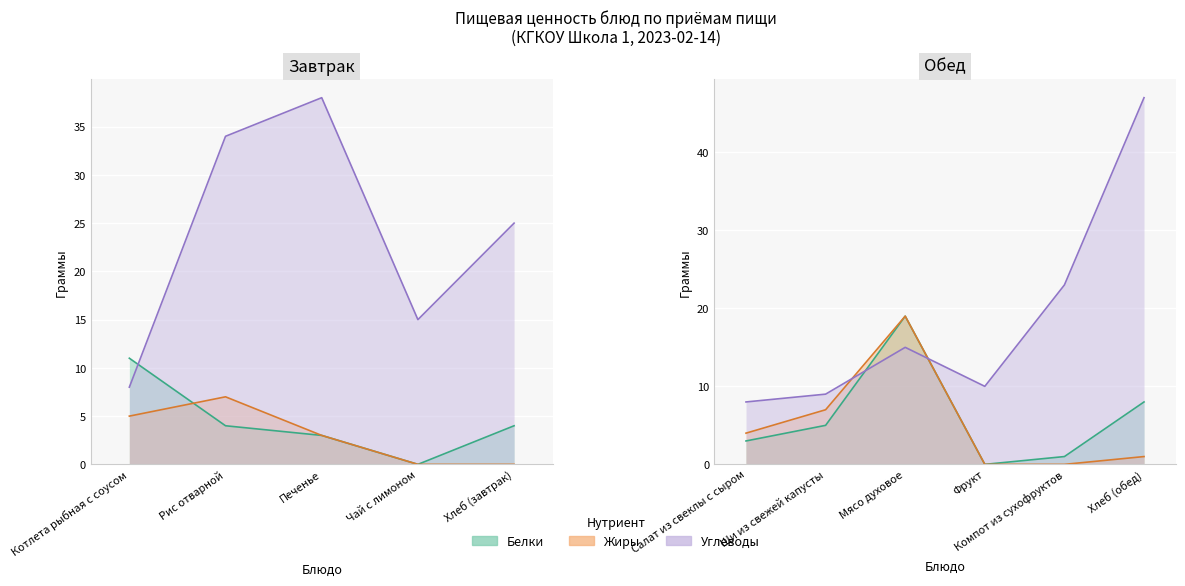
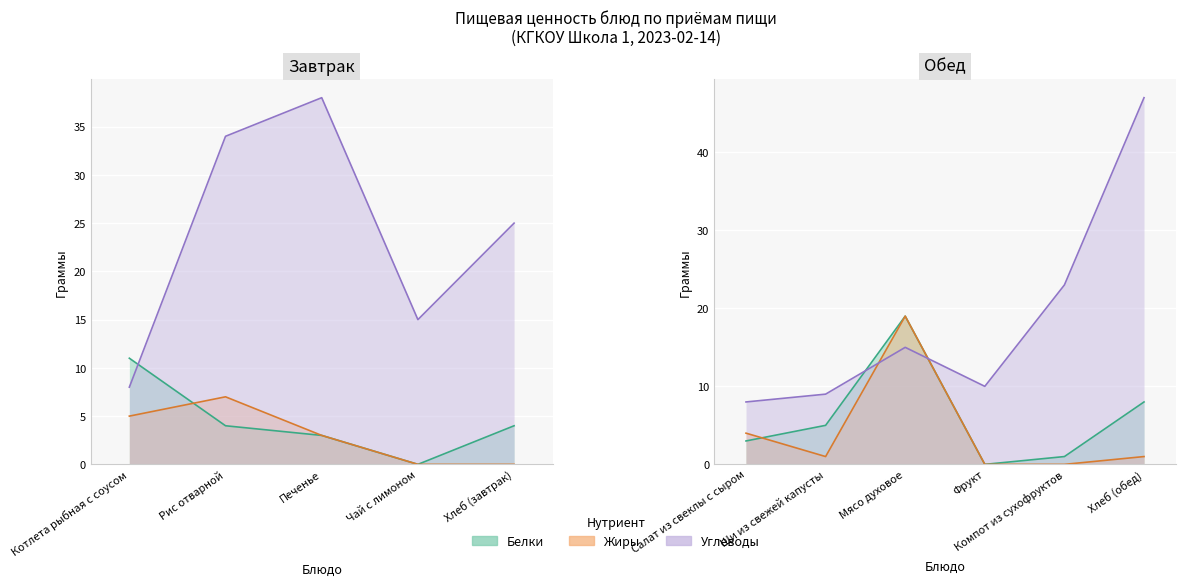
  {
    "Завтрак": {
      "Жиры": {
        "Котлета рыбная с соусом": 5,
        "Рис отварной": 7,
        "Хлеб (завтрак)": 0
      }
    },
    "Обед": {
      "Жиры": {
        "Салат из свеклы с сыром": 4,
-       "Щи из свежей капусты": 7,
+       "Щи из свежей капусты": 1,
        "Компот из сухофруктов": 0,
        "Хлеб (обед)": 1
      }
    }
  }
